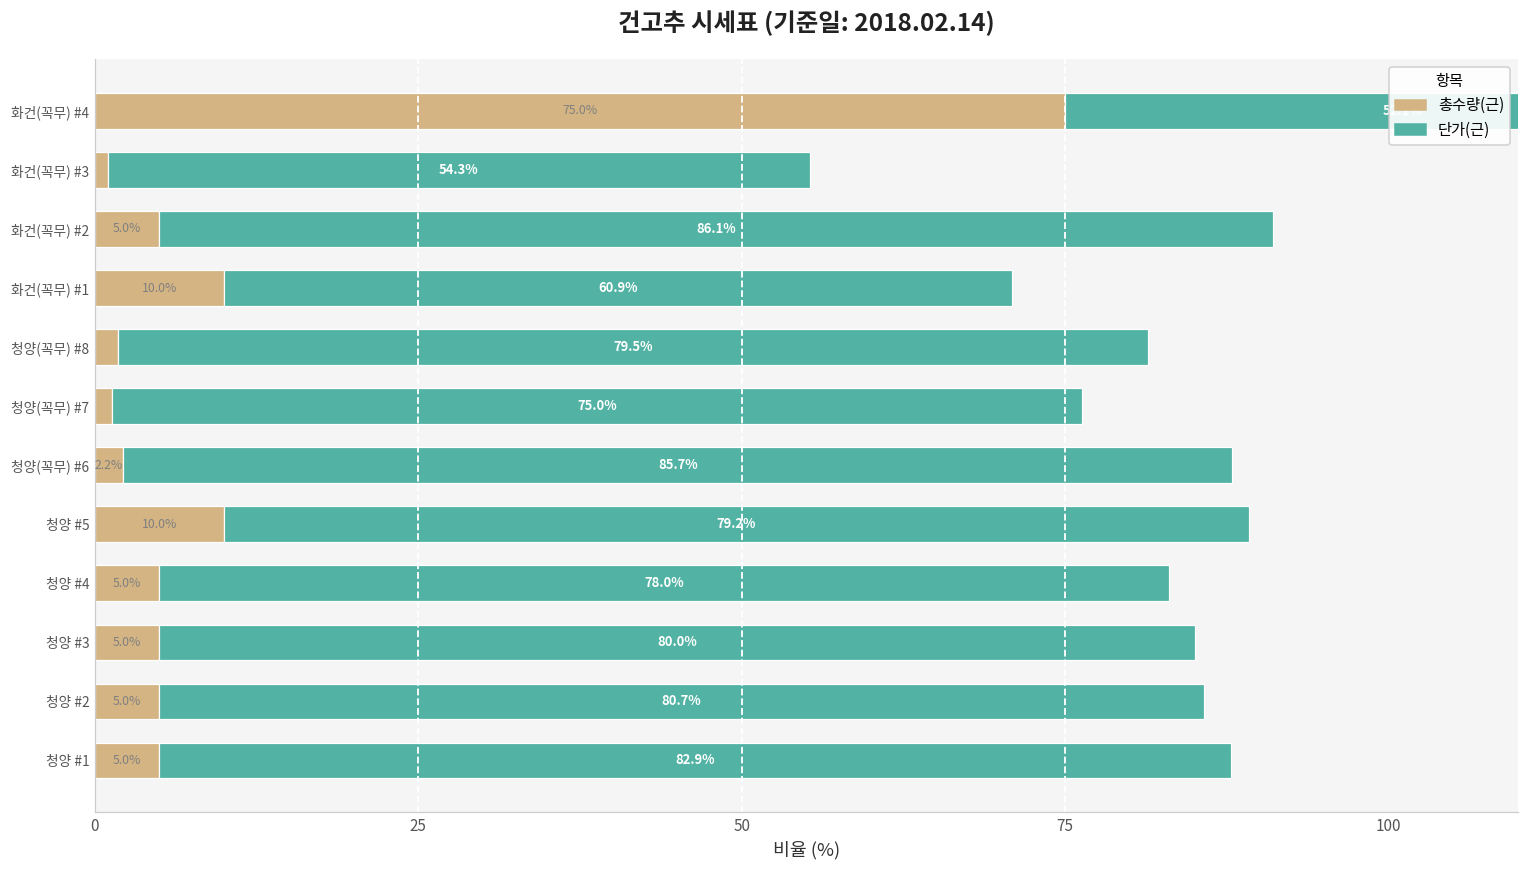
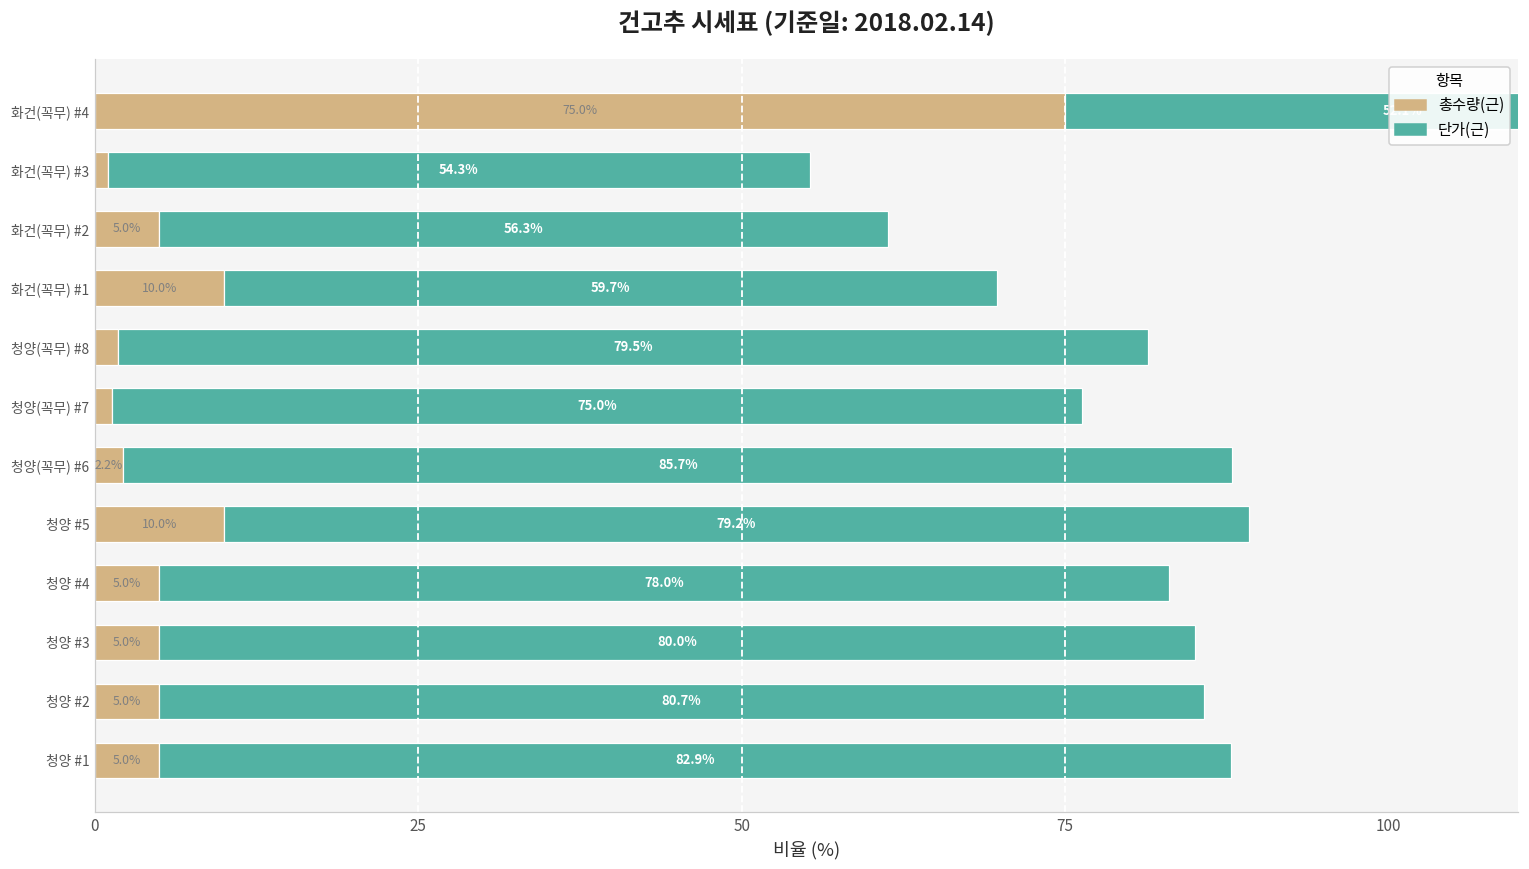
  {
    "총수량(근)": {
      "화건(꼭무) #4": "75.0%",
      "화건(꼭무) #2": "5.0%",
      "화건(꼭무) #1": "10.0%",
      "청양(꼭무) #6": "2.2%",
      "청양 #5": "10.0%",
      "청양 #4": "5.0%",
      "청양 #3": "5.0%",
      "청양 #2": "5.0%",
      "청양 #1": "5.0%"
    },
    "단가(근)": {
      "화건(꼭무) #3": "54.3%",
-     "화건(꼭무) #2": "86.1%",
-     "화건(꼭무) #1": "60.9%",
+     "화건(꼭무) #2": "56.3%",
+     "화건(꼭무) #1": "59.7%",
      "청양(꼭무) #8": "79.5%",
      "청양(꼭무) #7": "75.0%",
      "청양(꼭무) #6": "85.7%",
      "청양 #5": "79.2%",
      "청양 #4": "78.0%",
      "청양 #3": "80.0%",
      "청양 #2": "80.7%",
      "청양 #1": "82.9%"
    }
  }
